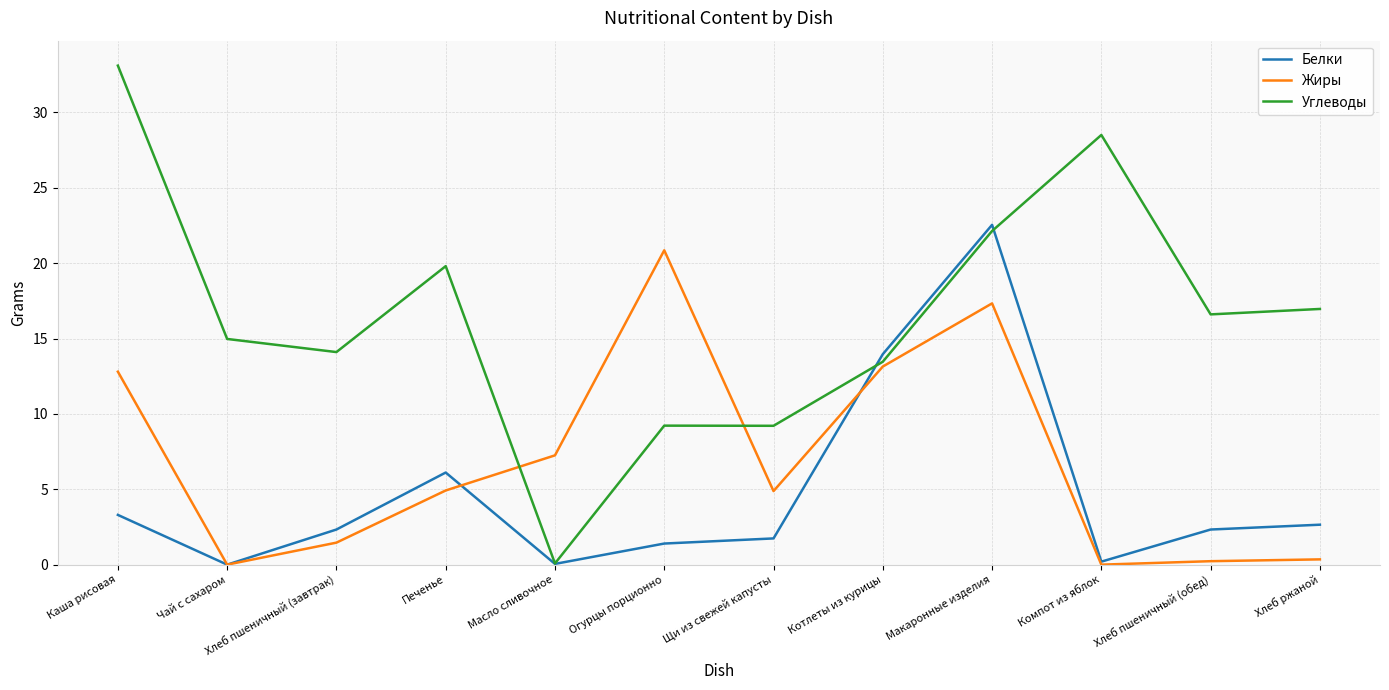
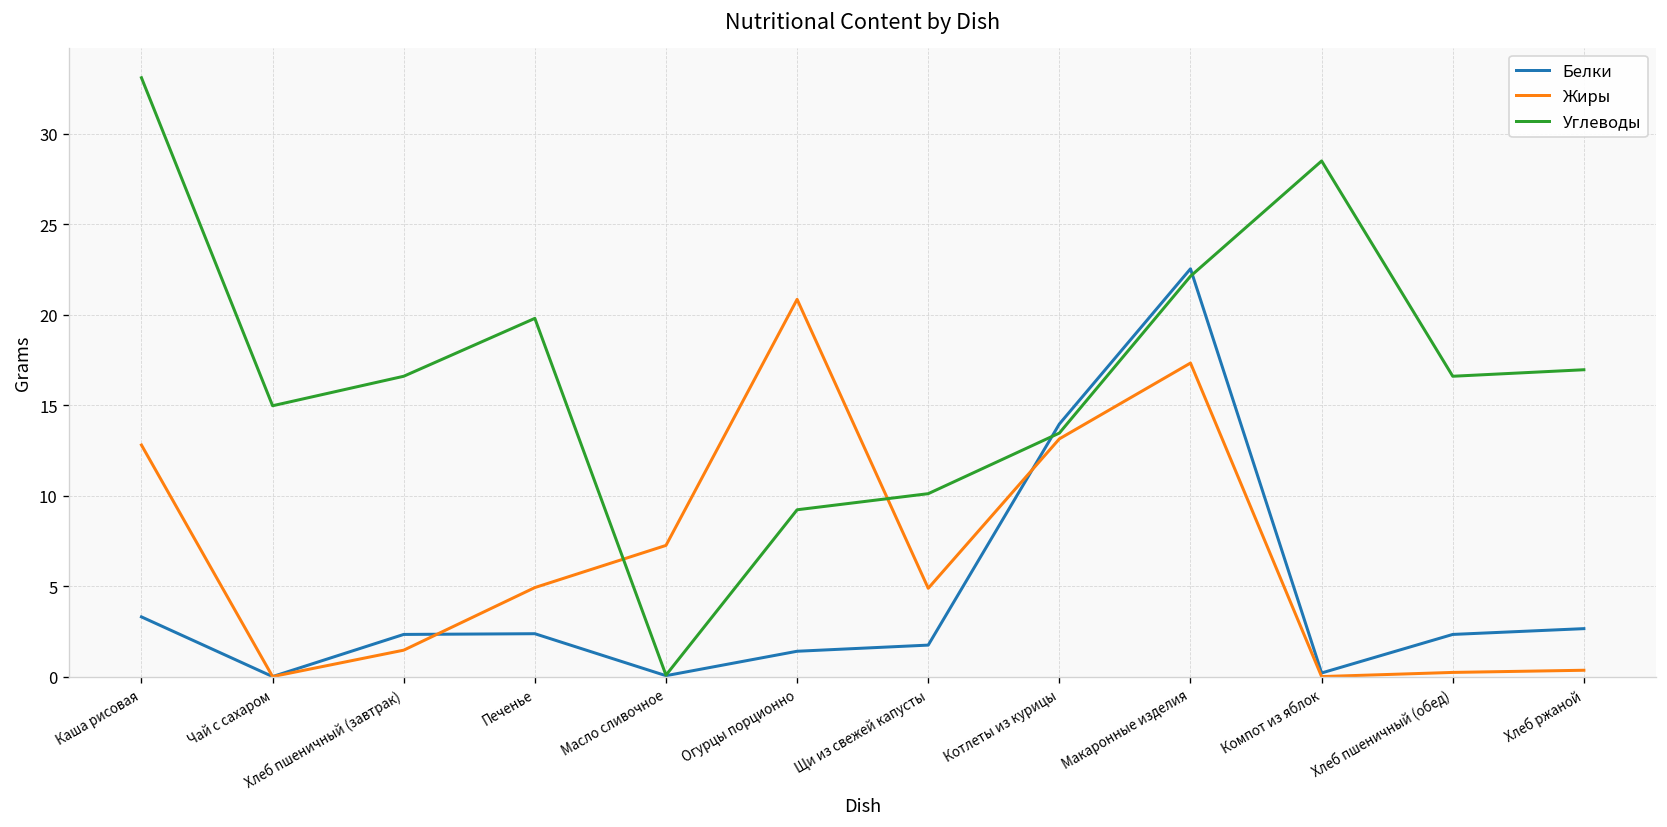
  {
    "Белки": {
      "Каша рисовая": 3.3,
      "Хлеб пшеничный (завтрак)": 2.3,
-     "Печенье": 6.1,
+     "Печенье": 2.4,
      "Огурцы порционно": 1.4,
      "Щи из свежей капусты": 1.7,
      "Котлеты из курицы": 14.0,
      "Макаронные изделия": 22.5,
      "Компот из яблок": 0.2,
      "Хлеб пшеничный (обед)": 2.3,
      "Хлеб ржаной": 2.7
    },
    "Жиры": {
      "Каша рисовая": 12.8,
      "Хлеб пшеничный (завтрак)": 1.5,
      "Печенье": 4.9,
      "Масло сливочное": 7.3,
      "Огурцы порционно": 20.9,
      "Щи из свежей капусты": 4.9,
      "Котлеты из курицы": 13.1,
      "Макаронные изделия": 17.3,
      "Компот из яблок": 0.0,
      "Хлеб пшеничный (обед)": 0.2,
      "Хлеб ржаной": 0.4
    },
    "Углеводы": {
      "Каша рисовая": 33.1,
      "Чай с сахаром": 15.0,
-     "Хлеб пшеничный (завтрак)": 14.1,
+     "Хлеб пшеничный (завтрак)": 16.6,
      "Печенье": 19.8,
      "Огурцы порционно": 9.2,
-     "Щи из свежей капусты": 9.2,
+     "Щи из свежей капусты": 10.1,
      "Котлеты из курицы": 13.5,
      "Макаронные изделия": 22.1,
      "Компот из яблок": 28.5,
      "Хлеб пшеничный (обед)": 16.6,
      "Хлеб ржаной": 17.0
    }
  }
